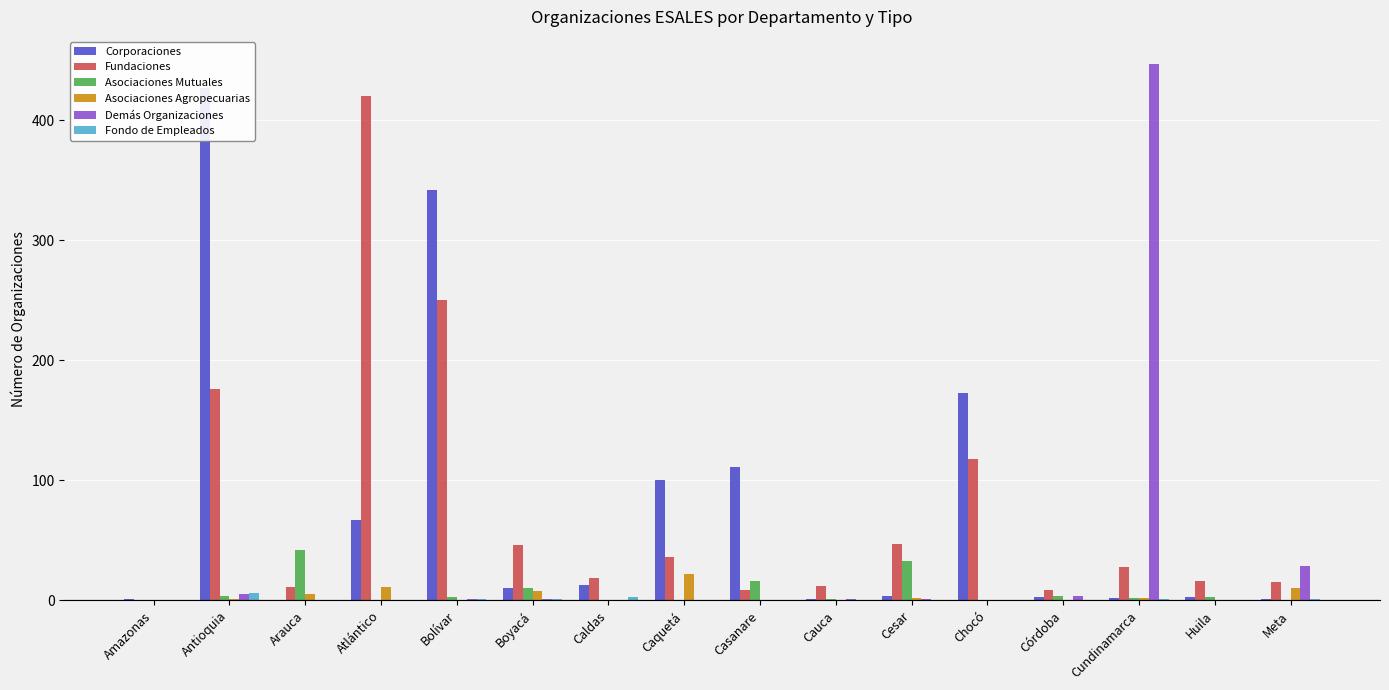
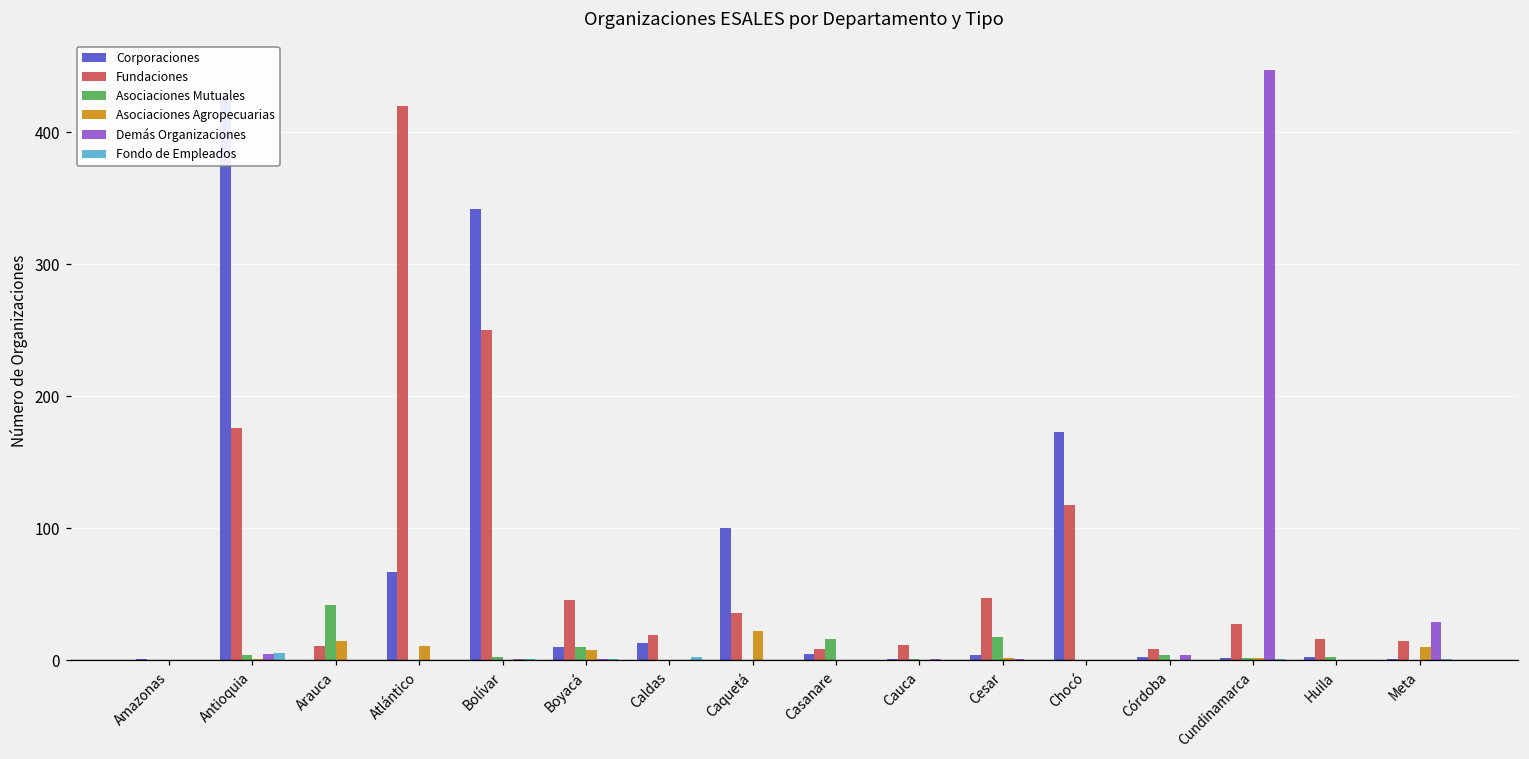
  {
    "Corporaciones": {
      "Arauca": 0,
      "Atlántico": 67,
      "Bolívar": 342,
      "Boyacá": 10,
      "Caldas": 13,
      "Caquetá": 100,
-     "Casanare": 111,
+     "Casanare": 5,
      "Cesar": 4,
      "Chocó": 173,
      "Córdoba": 3,
      "Huila": 3
    },
    "Fundaciones": {
      "Amazonas": 0,
      "Antioquia": 176,
      "Arauca": 11,
      "Atlántico": 420,
      "Bolívar": 250,
      "Boyacá": 46,
      "Caldas": 19,
      "Caquetá": 36,
      "Casanare": 9,
      "Cauca": 12,
      "Cesar": 47,
      "Chocó": 118,
      "Córdoba": 9,
      "Cundinamarca": 28,
      "Huila": 16,
      "Meta": 15
    },
    "Asociaciones Mutuales": {
      "Amazonas": 0,
      "Antioquia": 4,
      "Arauca": 42,
      "Atlántico": 0,
      "Bolívar": 3,
      "Boyacá": 10,
      "Caldas": 0,
      "Caquetá": 0,
      "Casanare": 16,
-     "Cesar": 33,
+     "Cesar": 18,
      "Chocó": 0,
      "Córdoba": 4,
      "Huila": 3,
      "Meta": 0
    },
    "Asociaciones Agropecuarias": {
      "Amazonas": 0,
-     "Arauca": 5,
+     "Arauca": 15,
      "Atlántico": 11,
      "Bolívar": 0,
      "Boyacá": 8,
      "Caldas": 0,
      "Caquetá": 22,
      "Casanare": 0,
      "Cauca": 0,
      "Chocó": 0,
      "Córdoba": 0,
      "Huila": 0,
      "Meta": 10
    },
    "Demás Organizaciones": {
      "Amazonas": 0,
      "Antioquia": 5,
      "Arauca": 0,
      "Atlántico": 0,
      "Caldas": 0,
      "Caquetá": 0,
      "Casanare": 0,
      "Chocó": 0,
      "Córdoba": 4,
      "Cundinamarca": 447,
      "Huila": 0,
      "Meta": 29
    },
    "Fondo de Empleados": {
      "Amazonas": 0,
      "Antioquia": 6,
      "Arauca": 0,
      "Atlántico": 0,
      "Caldas": 3,
      "Caquetá": 0,
      "Casanare": 0,
      "Cauca": 0,
      "Cesar": 0,
      "Chocó": 0,
      "Córdoba": 0,
      "Huila": 0
    }
  }
